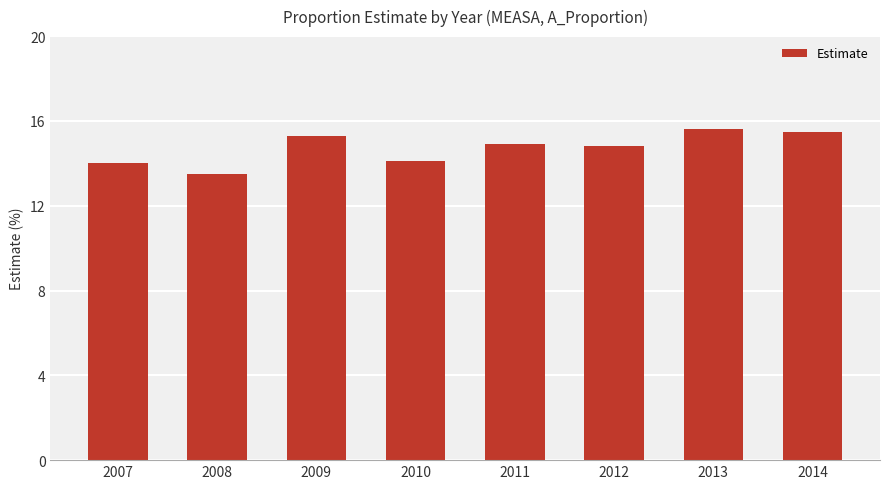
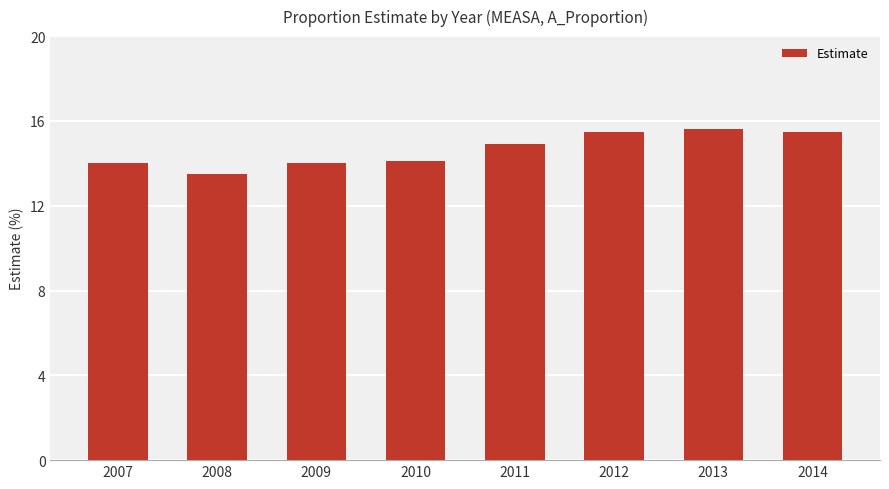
  {
    "2007": 14.0,
    "2008": 13.5,
-   "2009": 15.3,
+   "2009": 14.0,
    "2010": 14.1,
    "2011": 14.9,
-   "2012": 14.8,
+   "2012": 15.5,
    "2013": 15.6,
    "2014": 15.5
  }
